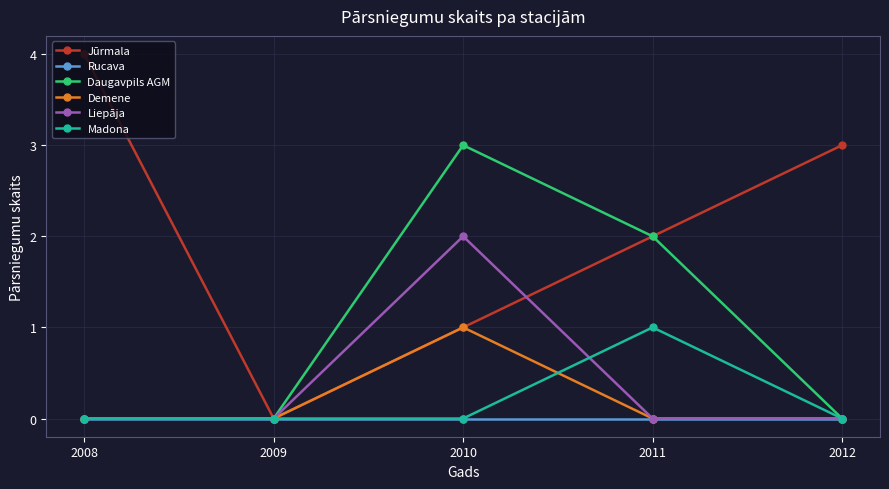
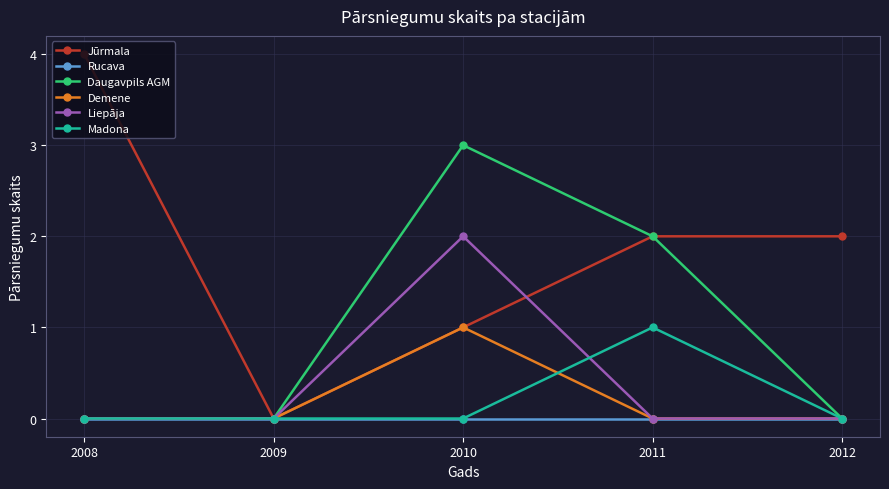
  {
    "Jūrmala": {
-     "2012": 3
+     "2012": 2
    },
    "Liepāja": {
      "2010": 2
    }
  }
